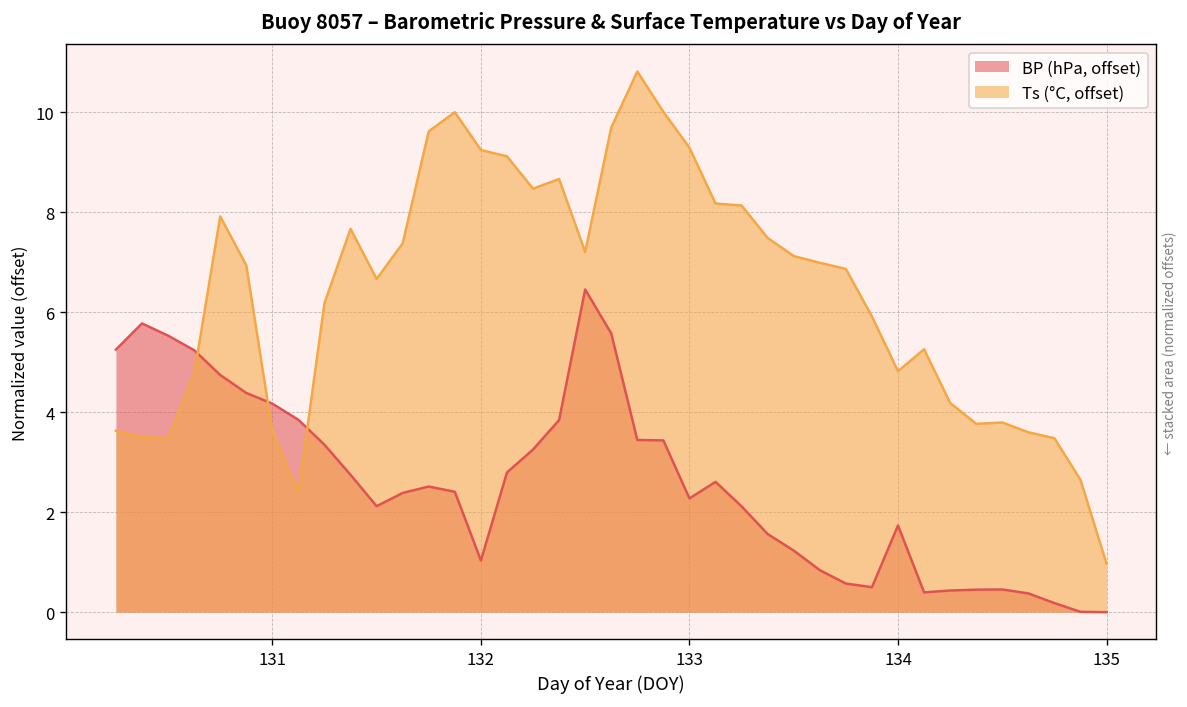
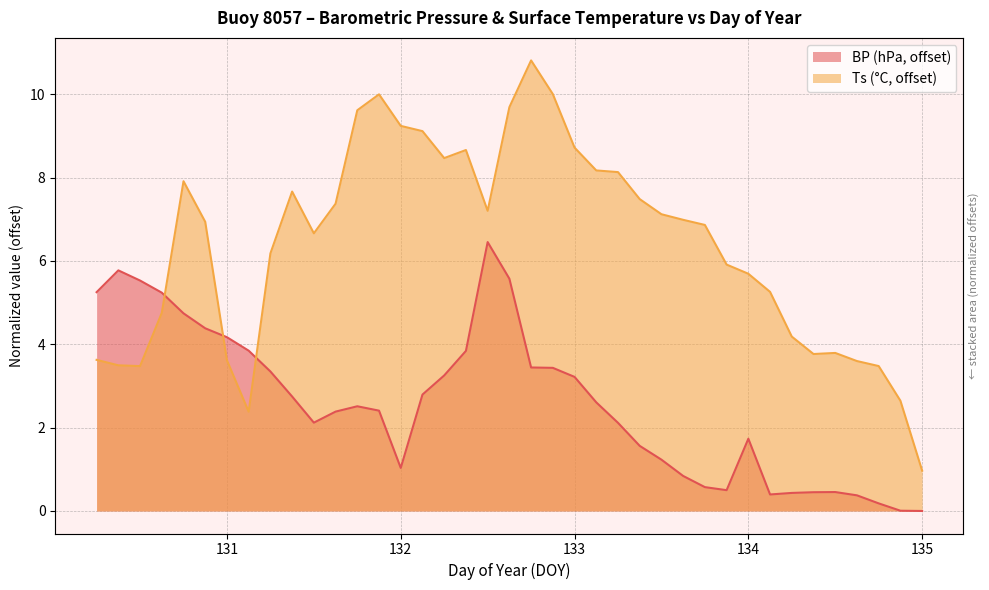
  {
    "BP (hPa, offset)": {
      "131": 4.2,
      "132": 1.0,
-     "133": 2.3,
+     "133": 3.2,
      "134": 1.7,
      "135": 0.0
    },
    "Ts (°C, offset)": {
      "131": 3.6,
      "132": 9.2,
-     "133": 9.3,
-     "134": 4.8,
+     "133": 8.7,
+     "134": 5.7,
      "135": 1.0
    }
  }
